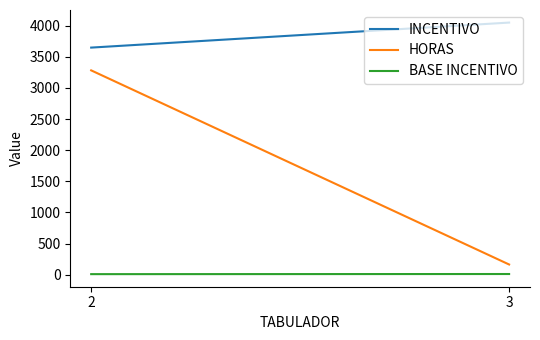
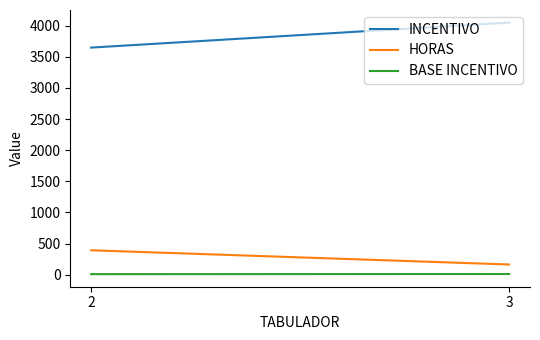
  {
    "INCENTIVO": {
      "2": 3600
    },
    "HORAS": {
-     "2": 3300,
+     "2": 400,
      "3": 200
    },
    "BASE INCENTIVO": {
      "2": 0,
      "3": 0
    }
  }
